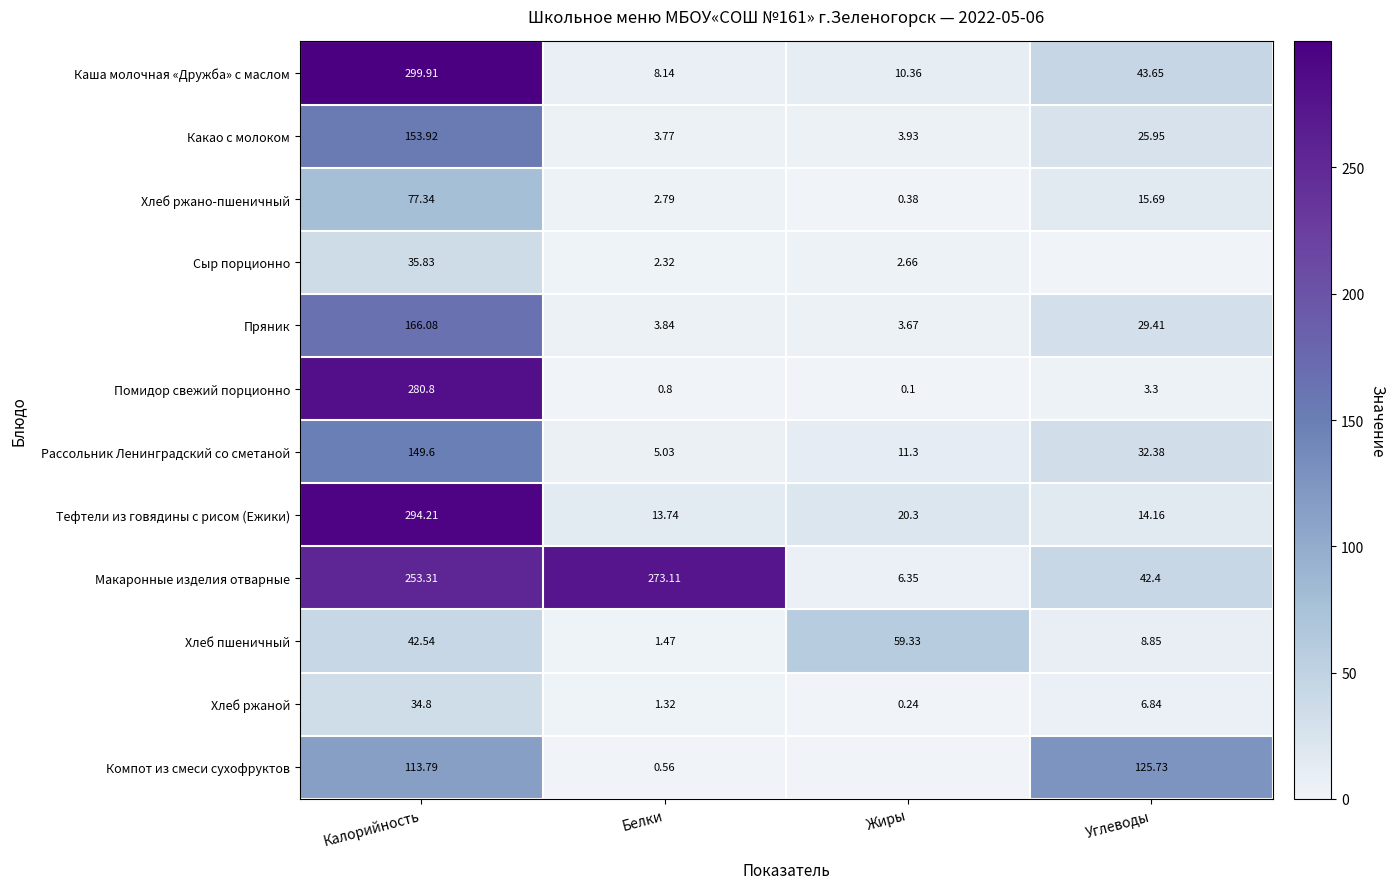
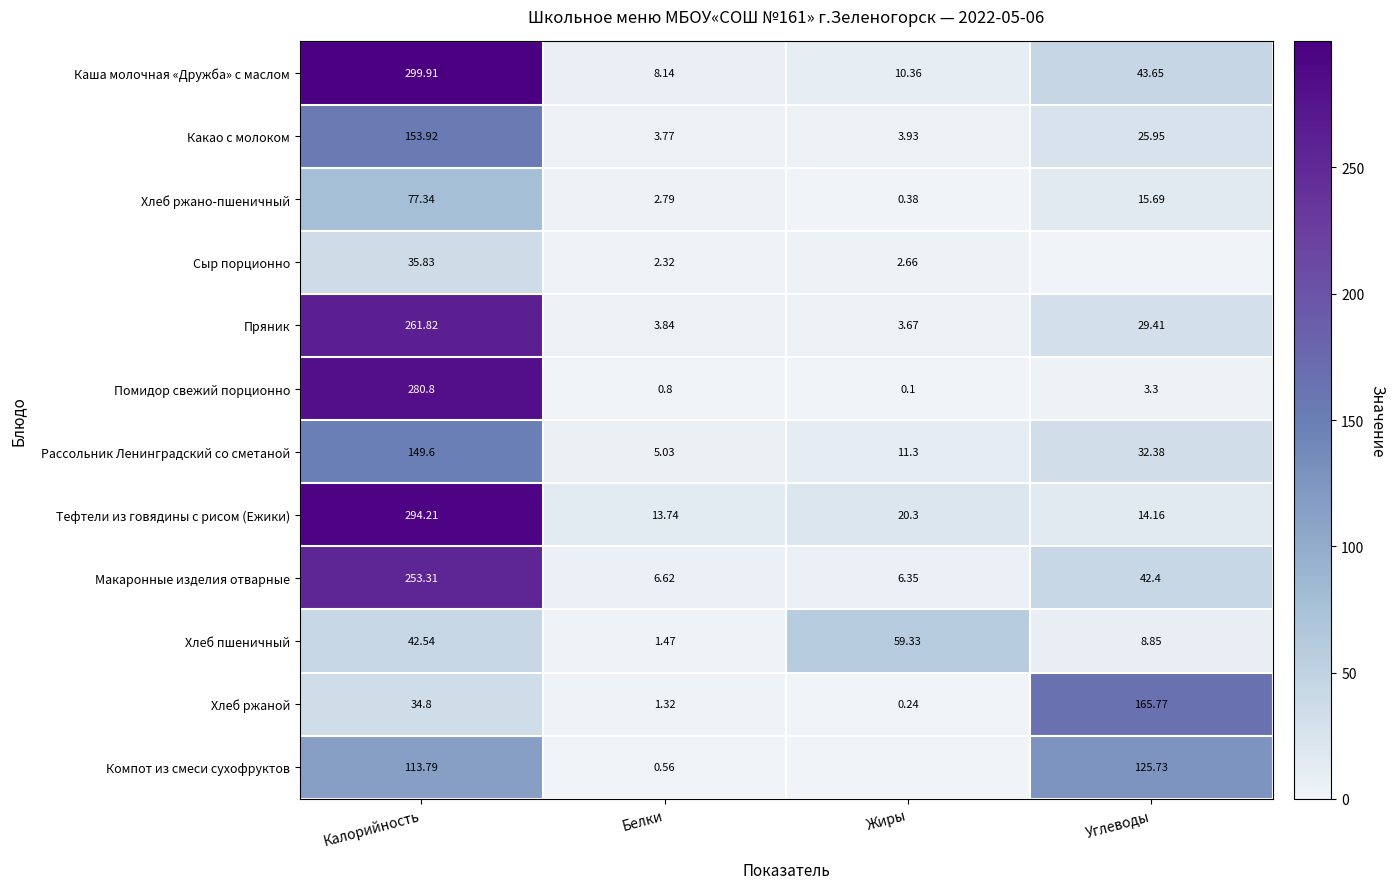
  {
    "Каша молочная «Дружба» с маслом": {
      "Калорийность": 299.91,
      "Белки": 8.14,
      "Жиры": 10.36,
      "Углеводы": 43.65
    },
    "Какао с молоком": {
      "Калорийность": 153.92,
      "Белки": 3.77,
      "Жиры": 3.93,
      "Углеводы": 25.95
    },
    "Хлеб ржано-пшеничный": {
      "Калорийность": 77.34,
      "Белки": 2.79,
      "Жиры": 0.38,
      "Углеводы": 15.69
    },
    "Сыр порционно": {
      "Калорийность": 35.83,
      "Белки": 2.32,
      "Жиры": 2.66
    },
    "Пряник": {
-     "Калорийность": 166.08,
+     "Калорийность": 261.82,
      "Белки": 3.84,
      "Жиры": 3.67,
      "Углеводы": 29.41
    },
    "Помидор свежий порционно": {
      "Калорийность": 280.8,
      "Белки": 0.8,
      "Жиры": 0.1,
      "Углеводы": 3.3
    },
    "Рассольник Ленинградский со сметаной": {
      "Калорийность": 149.6,
      "Белки": 5.03,
      "Жиры": 11.3,
      "Углеводы": 32.38
    },
    "Тефтели из говядины с рисом (Ежики)": {
      "Калорийность": 294.21,
      "Белки": 13.74,
      "Жиры": 20.3,
      "Углеводы": 14.16
    },
    "Макаронные изделия отварные": {
      "Калорийность": 253.31,
-     "Белки": 273.11,
+     "Белки": 6.62,
      "Жиры": 6.35,
      "Углеводы": 42.4
    },
    "Хлеб пшеничный": {
      "Калорийность": 42.54,
      "Белки": 1.47,
      "Жиры": 59.33,
      "Углеводы": 8.85
    },
    "Хлеб ржаной": {
      "Калорийность": 34.8,
      "Белки": 1.32,
      "Жиры": 0.24,
-     "Углеводы": 6.84
+     "Углеводы": 165.77
    },
    "Компот из смеси сухофруктов": {
      "Калорийность": 113.79,
      "Белки": 0.56,
      "Углеводы": 125.73
    }
  }
